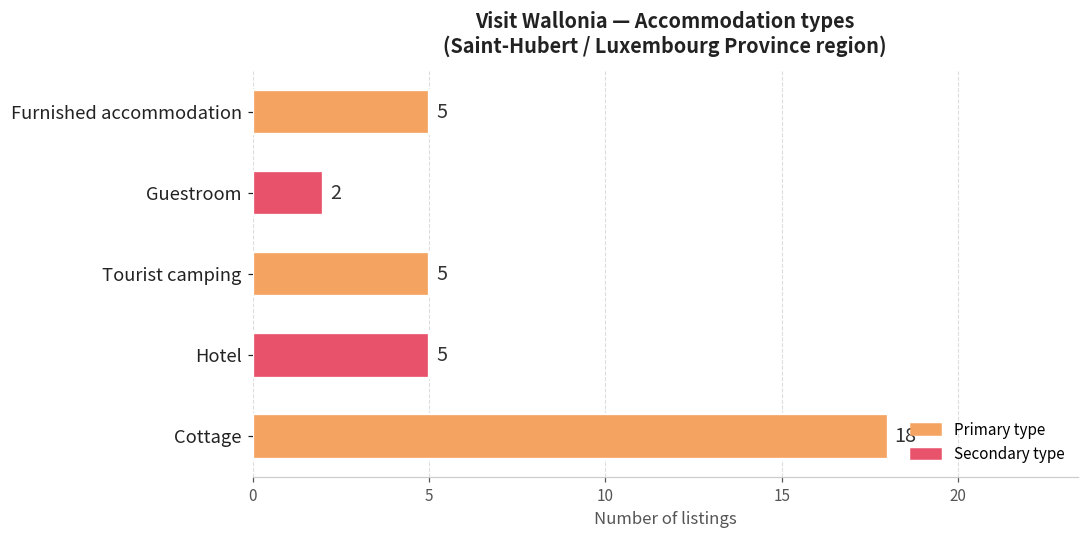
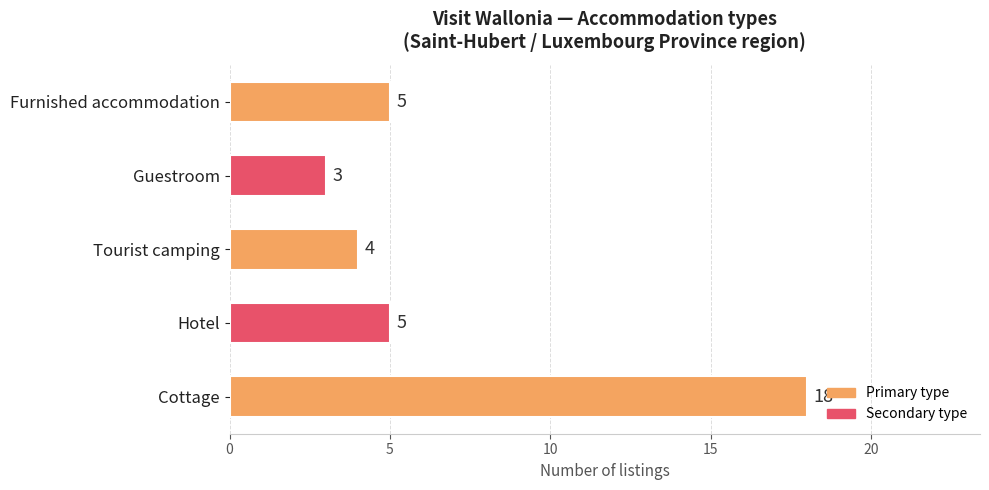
  {
    "Furnished accommodation": 5,
-   "Guestroom": 2,
-   "Tourist camping": 5,
+   "Guestroom": 3,
+   "Tourist camping": 4,
    "Hotel": 5,
    "Cottage": 18
  }
